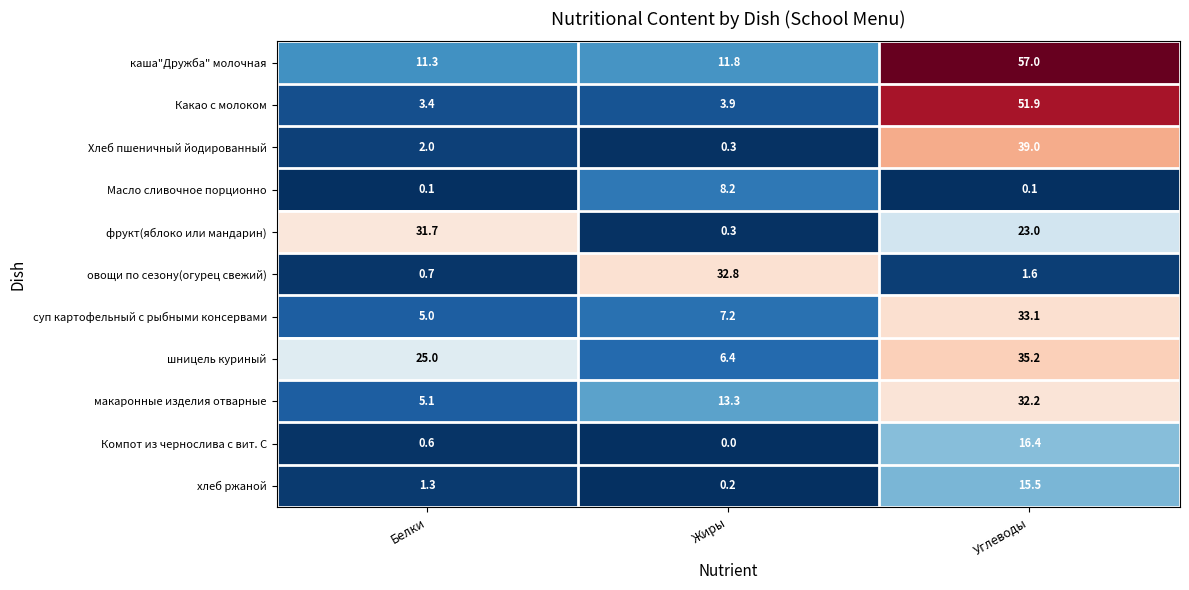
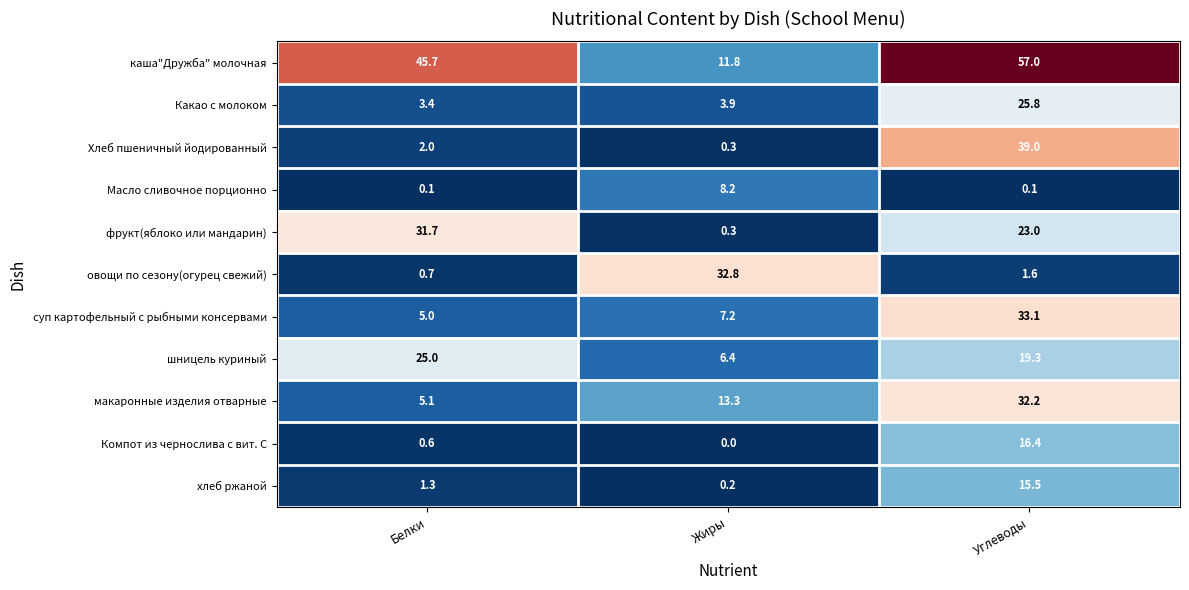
  {
    "каша\"Дружба\" молочная": {
-     "Белки": 11.3,
+     "Белки": 45.7,
      "Жиры": 11.8,
      "Углеводы": 57.0
    },
    "Какао с молоком": {
      "Белки": 3.4,
      "Жиры": 3.9,
-     "Углеводы": 51.9
+     "Углеводы": 25.8
    },
    "Хлеб пшеничный йодированный": {
      "Белки": 2.0,
      "Жиры": 0.3,
      "Углеводы": 39.0
    },
    "Масло сливочное порционно": {
      "Белки": 0.1,
      "Жиры": 8.2,
      "Углеводы": 0.1
    },
    "фрукт(яблоко или мандарин)": {
      "Белки": 31.7,
      "Жиры": 0.3,
      "Углеводы": 23.0
    },
    "овощи по сезону(огурец свежий)": {
      "Белки": 0.7,
      "Жиры": 32.8,
      "Углеводы": 1.6
    },
    "суп картофельный с рыбными консервами": {
      "Белки": 5.0,
      "Жиры": 7.2,
      "Углеводы": 33.1
    },
    "шницель куриный": {
      "Белки": 25.0,
      "Жиры": 6.4,
-     "Углеводы": 35.2
+     "Углеводы": 19.3
    },
    "макаронные изделия отварные": {
      "Белки": 5.1,
      "Жиры": 13.3,
      "Углеводы": 32.2
    },
    "Компот из чернослива с вит. С": {
      "Белки": 0.6,
      "Жиры": 0.0,
      "Углеводы": 16.4
    },
    "хлеб ржаной": {
      "Белки": 1.3,
      "Жиры": 0.2,
      "Углеводы": 15.5
    }
  }
